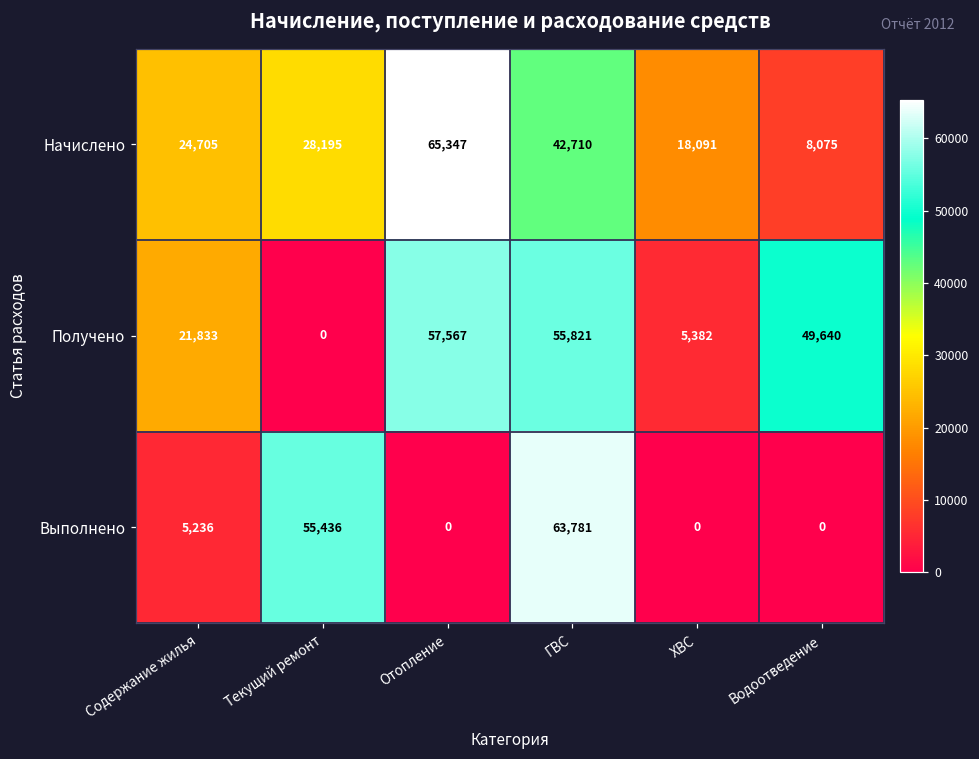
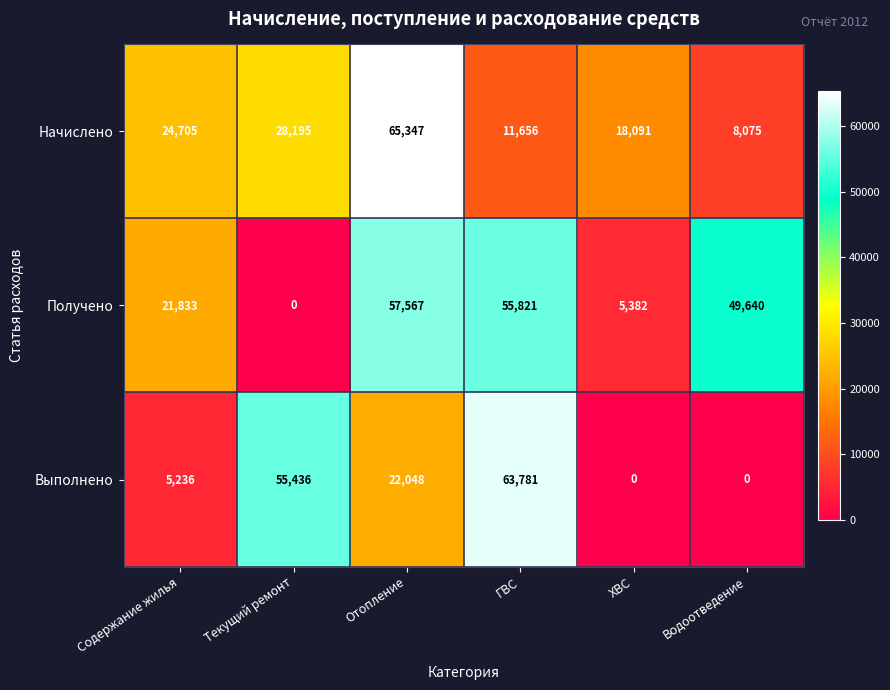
  {
    "Начислено": {
      "Содержание жилья": "24,705",
      "Текущий ремонт": "28,195",
      "Отопление": "65,347",
-     "ГВС": "42,710",
+     "ГВС": "11,656",
      "ХВС": "18,091",
      "Водоотведение": "8,075"
    },
    "Получено": {
      "Содержание жилья": "21,833",
      "Текущий ремонт": "0",
      "Отопление": "57,567",
      "ГВС": "55,821",
      "ХВС": "5,382",
      "Водоотведение": "49,640"
    },
    "Выполнено": {
      "Содержание жилья": "5,236",
      "Текущий ремонт": "55,436",
-     "Отопление": "0",
+     "Отопление": "22,048",
      "ГВС": "63,781",
      "ХВС": "0",
      "Водоотведение": "0"
    }
  }
